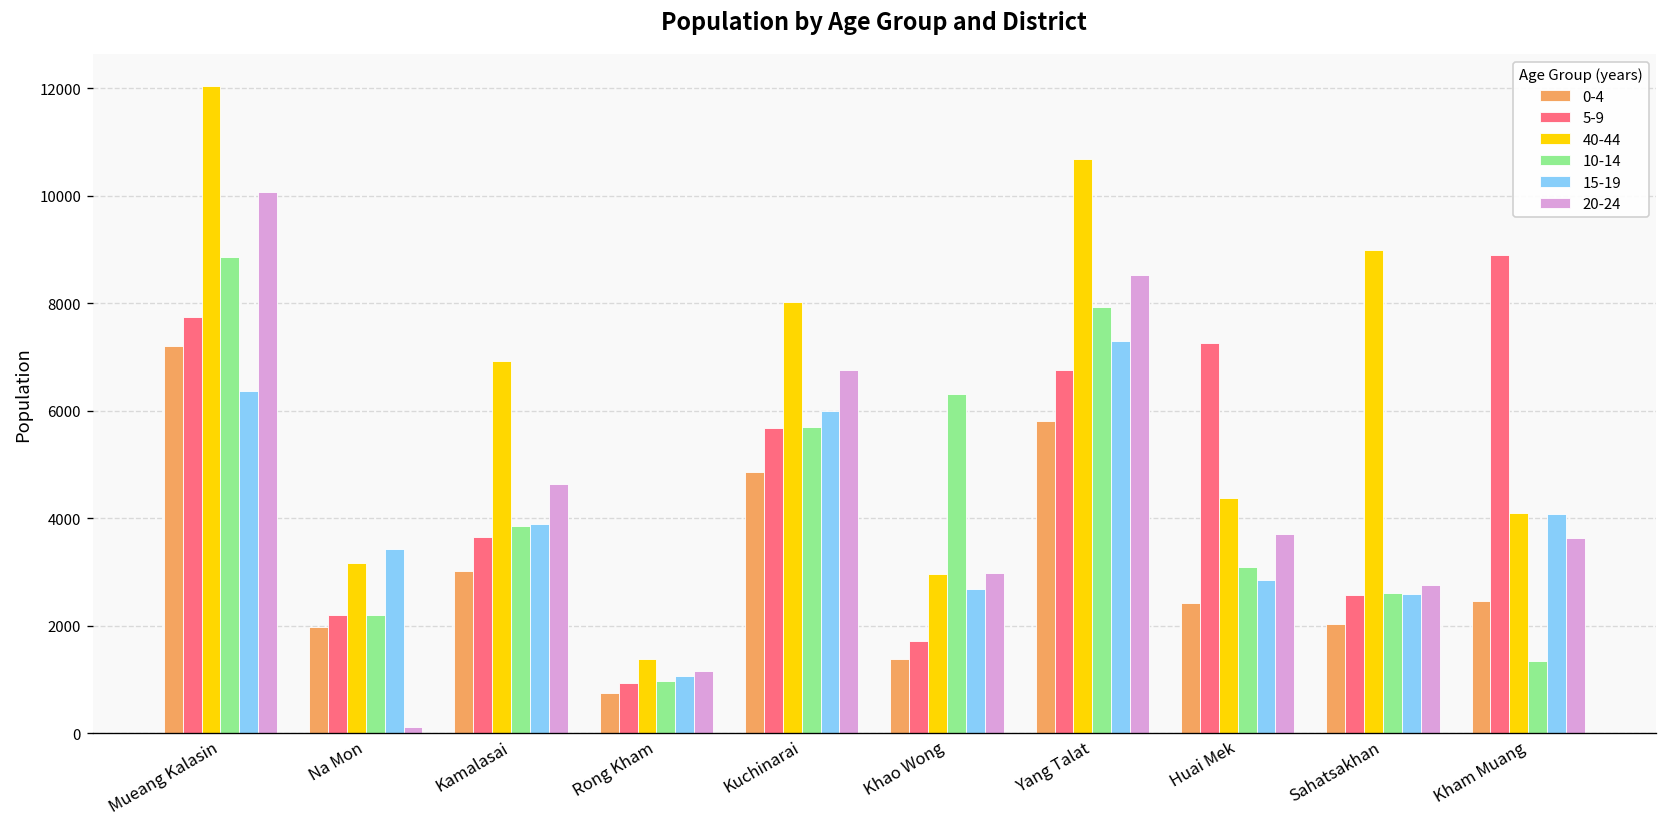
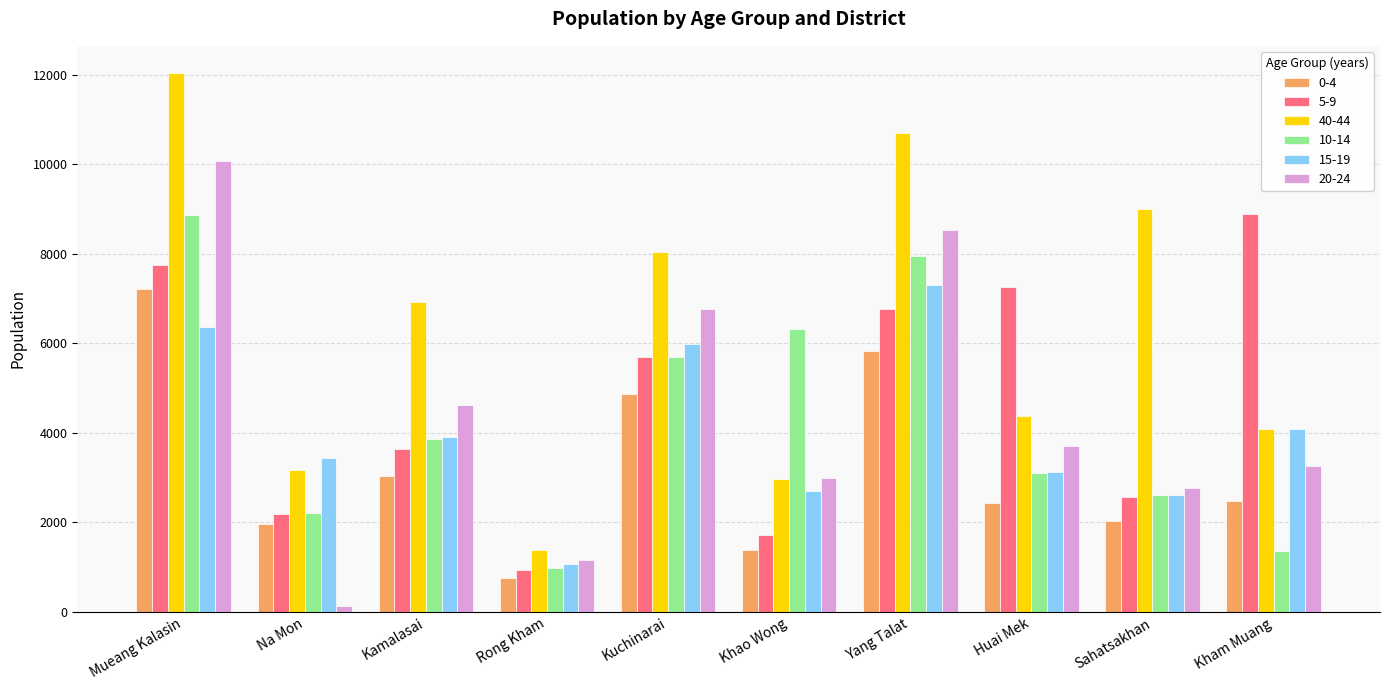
  {
    "0-4": {
      "Mueang Kalasin": 7200,
      "Na Mon": 2000,
      "Kamalasai": 3000,
      "Rong Kham": 800,
      "Kuchinarai": 4900,
      "Khao Wong": 1400,
      "Yang Talat": 5800,
      "Huai Mek": 2400,
      "Sahatsakhan": 2000,
      "Kham Muang": 2500
    },
    "5-9": {
      "Mueang Kalasin": 7700,
      "Na Mon": 2200,
      "Kamalasai": 3600,
      "Rong Kham": 900,
      "Kuchinarai": 5700,
      "Khao Wong": 1700,
      "Yang Talat": 6800,
      "Huai Mek": 7300,
      "Sahatsakhan": 2600,
      "Kham Muang": 8900
    },
    "40-44": {
      "Mueang Kalasin": 12000,
      "Na Mon": 3200,
      "Kamalasai": 6900,
      "Rong Kham": 1400,
      "Kuchinarai": 8000,
      "Khao Wong": 3000,
      "Yang Talat": 10700,
      "Huai Mek": 4400,
      "Sahatsakhan": 9000,
      "Kham Muang": 4100
    },
    "10-14": {
      "Mueang Kalasin": 8900,
      "Na Mon": 2200,
      "Kamalasai": 3900,
      "Rong Kham": 1000,
      "Kuchinarai": 5700,
      "Khao Wong": 6300,
      "Yang Talat": 7900,
      "Huai Mek": 3100,
      "Sahatsakhan": 2600,
      "Kham Muang": 1400
    },
    "15-19": {
      "Mueang Kalasin": 6400,
      "Na Mon": 3400,
      "Kamalasai": 3900,
      "Rong Kham": 1100,
      "Kuchinarai": 6000,
      "Khao Wong": 2700,
      "Yang Talat": 7300,
-     "Huai Mek": 2900,
+     "Huai Mek": 3100,
      "Sahatsakhan": 2600,
      "Kham Muang": 4100
    },
    "20-24": {
      "Mueang Kalasin": 10100,
      "Na Mon": 100,
      "Kamalasai": 4600,
      "Rong Kham": 1200,
      "Kuchinarai": 6800,
      "Khao Wong": 3000,
      "Yang Talat": 8500,
      "Huai Mek": 3700,
      "Sahatsakhan": 2800,
-     "Kham Muang": 3600
+     "Kham Muang": 3300
    }
  }
